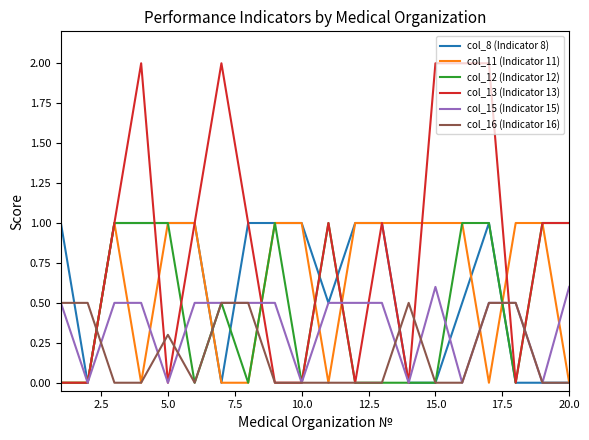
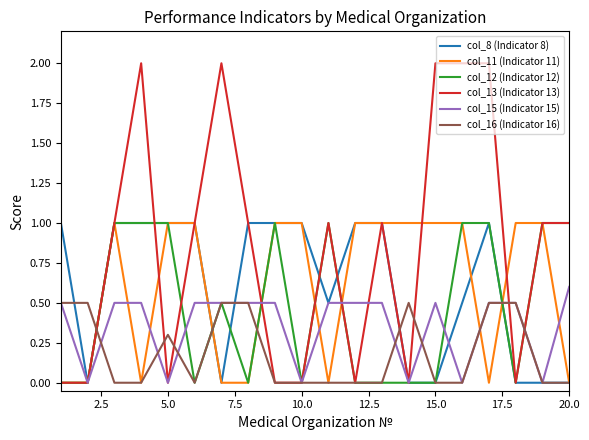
  {
    "col_11 (Indicator 11)": {
      "15.0": 1.0
    },
    "col_13 (Indicator 13)": {
      "15.0": 2.0
    },
    "col_15 (Indicator 15)": {
-     "15.0": 0.6,
+     "15.0": 0.5,
      "20.0": 0.6
    },
    "col_16 (Indicator 16)": {
      "5.0": 0.3
    }
  }
